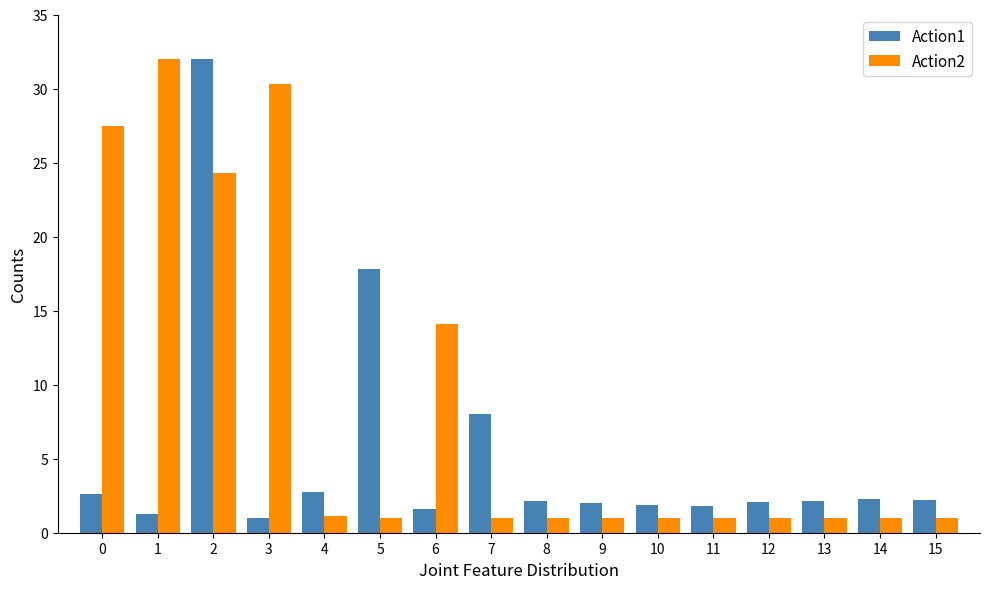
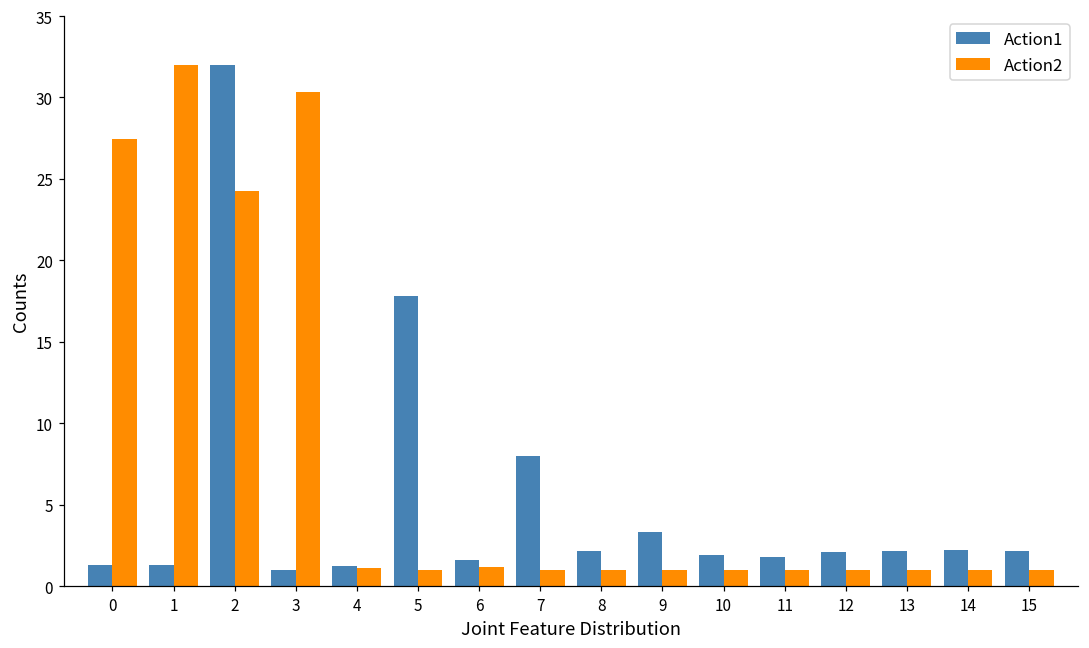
  {
    "Action1": {
-     "0": 2.6,
+     "0": 1.3,
      "1": 1.3,
      "2": 32.0,
      "3": 1.0,
-     "4": 2.7,
+     "4": 1.2,
      "5": 17.8,
      "6": 1.6,
      "7": 8.0,
      "8": 2.1,
-     "9": 2.0,
+     "9": 3.3,
      "10": 1.9,
      "11": 1.8,
      "12": 2.1,
      "13": 2.2,
      "14": 2.2,
      "15": 2.2
    },
    "Action2": {
      "0": 27.5,
      "1": 32.0,
      "2": 24.3,
      "3": 30.3,
      "4": 1.1,
      "5": 1.0,
-     "6": 14.1,
+     "6": 1.2,
      "7": 1.0,
      "8": 1.0,
      "9": 1.0,
      "10": 1.0,
      "11": 1.0,
      "12": 1.0,
      "13": 1.0,
      "14": 1.0,
      "15": 1.0
    }
  }
